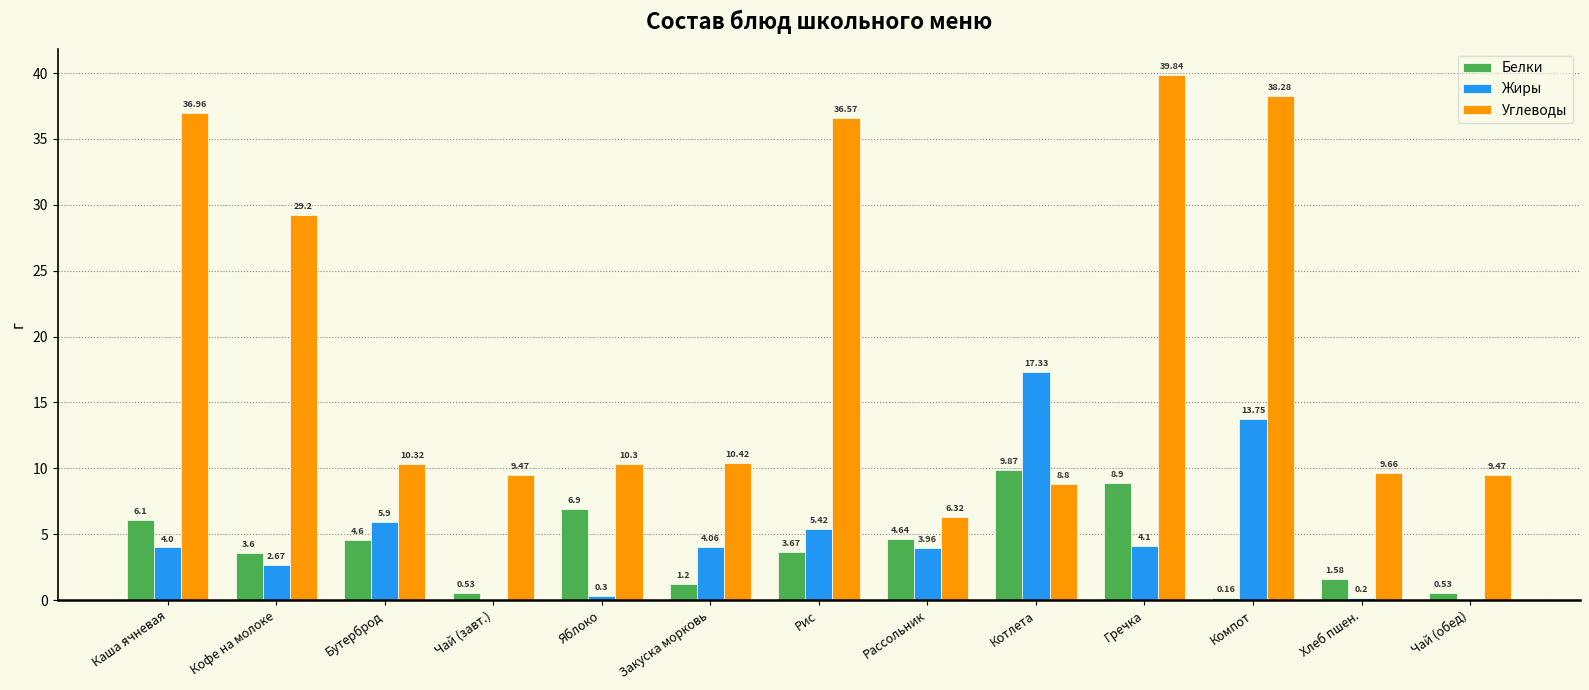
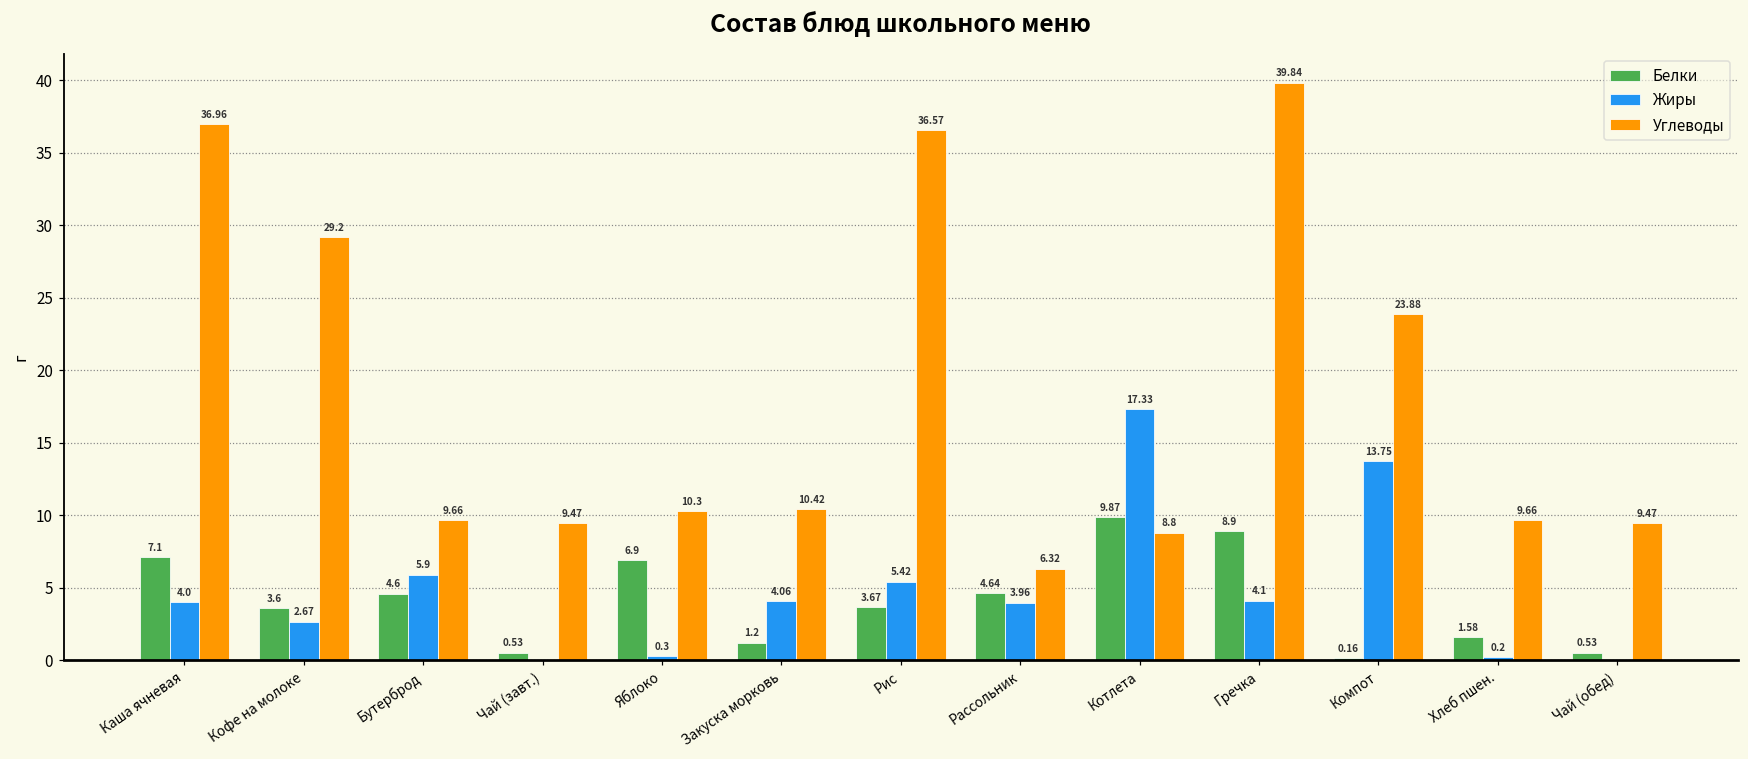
  {
    "Белки": {
-     "Каша ячневая": 6.1,
+     "Каша ячневая": 7.1,
      "Кофе на молоке": 3.6,
      "Бутерброд": 4.6,
      "Чай (завт.)": 0.53,
      "Яблоко": 6.9,
      "Закуска морковь": 1.2,
      "Рис": 3.67,
      "Рассольник": 4.64,
      "Котлета": 9.87,
      "Гречка": 8.9,
      "Компот": 0.16,
      "Хлеб пшен.": 1.58,
      "Чай (обед)": 0.53
    },
    "Жиры": {
      "Каша ячневая": 4.0,
      "Кофе на молоке": 2.67,
      "Бутерброд": 5.9,
      "Яблоко": 0.3,
      "Закуска морковь": 4.06,
      "Рис": 5.42,
      "Рассольник": 3.96,
      "Котлета": 17.33,
      "Гречка": 4.1,
      "Компот": 13.75,
      "Хлеб пшен.": 0.2
    },
    "Углеводы": {
      "Каша ячневая": 36.96,
      "Кофе на молоке": 29.2,
-     "Бутерброд": 10.32,
+     "Бутерброд": 9.66,
      "Чай (завт.)": 9.47,
      "Яблоко": 10.3,
      "Закуска морковь": 10.42,
      "Рис": 36.57,
      "Рассольник": 6.32,
      "Котлета": 8.8,
      "Гречка": 39.84,
-     "Компот": 38.28,
+     "Компот": 23.88,
      "Хлеб пшен.": 9.66,
      "Чай (обед)": 9.47
    }
  }
